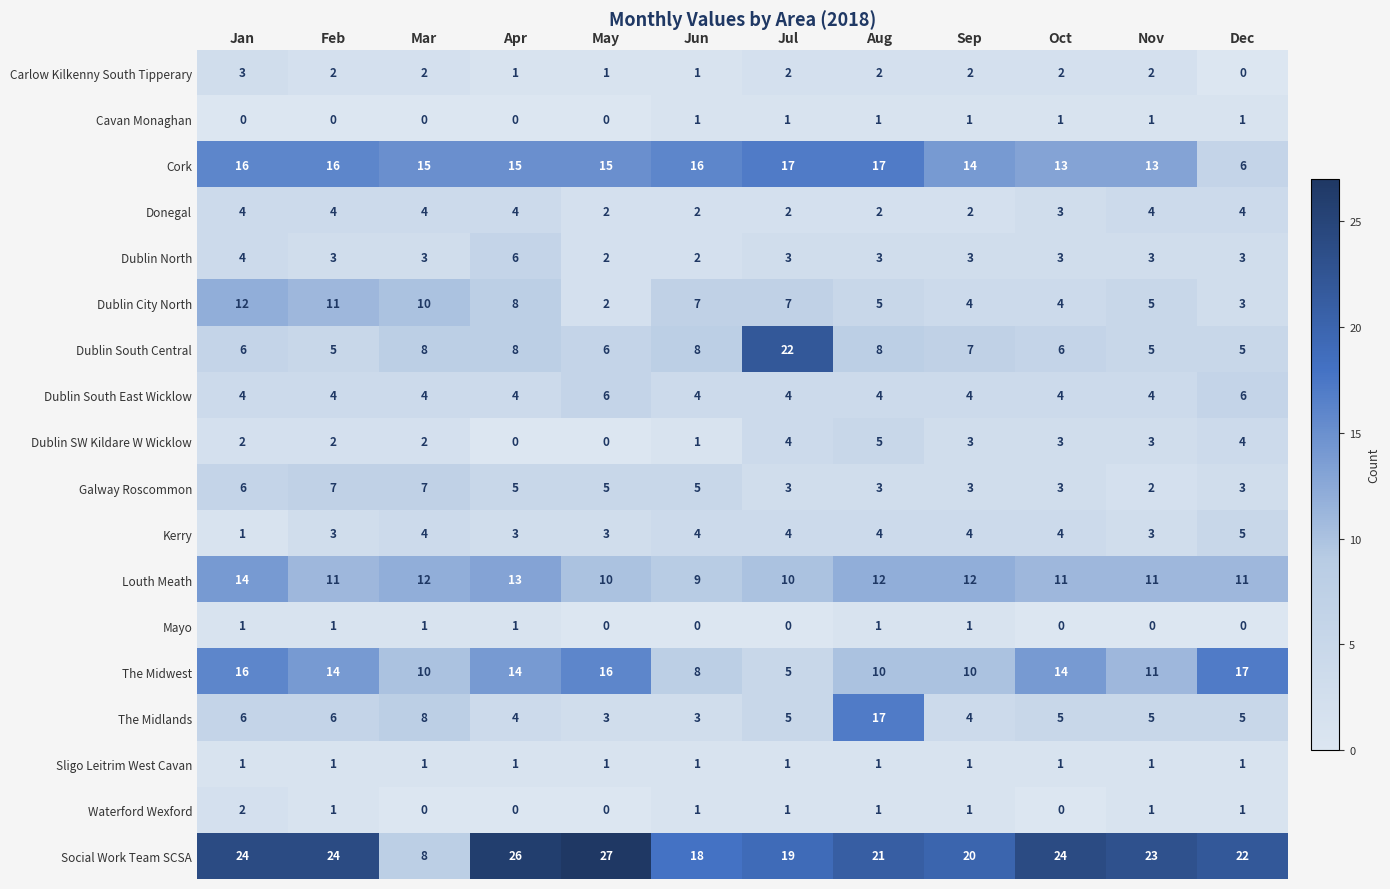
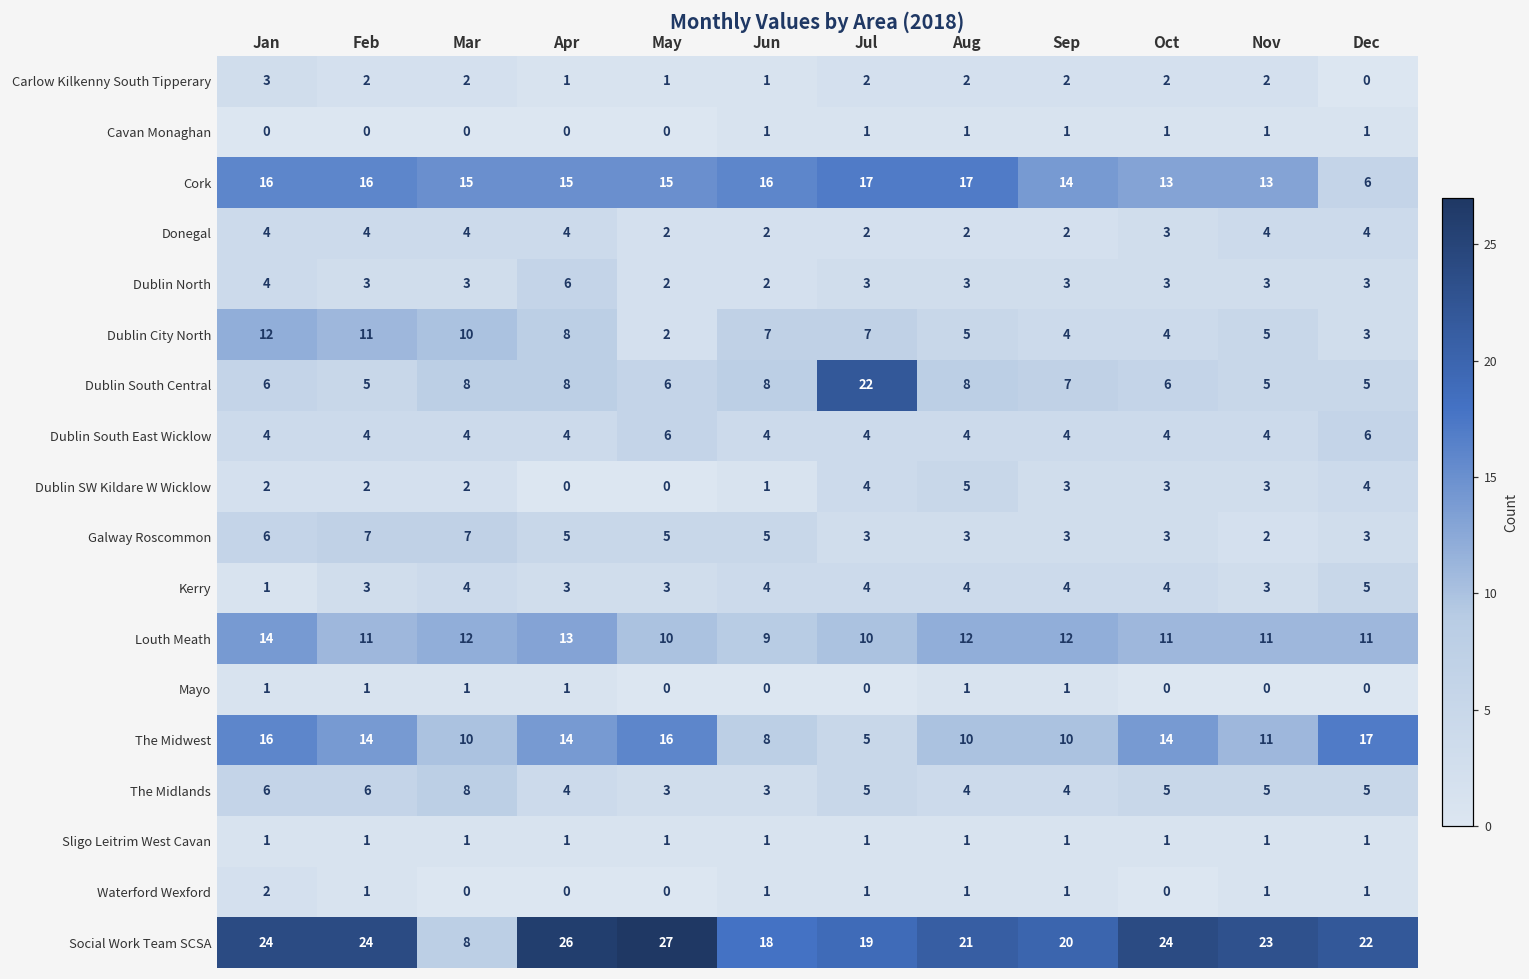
  {
    "The Midlands": {
      "Jan": 6,
      "Feb": 6,
      "Mar": 8,
      "Apr": 4,
      "May": 3,
      "Jun": 3,
      "Jul": 5,
-     "Aug": 17,
+     "Aug": 4,
      "Sep": 4,
      "Oct": 5,
      "Nov": 5,
      "Dec": 5
    }
  }
